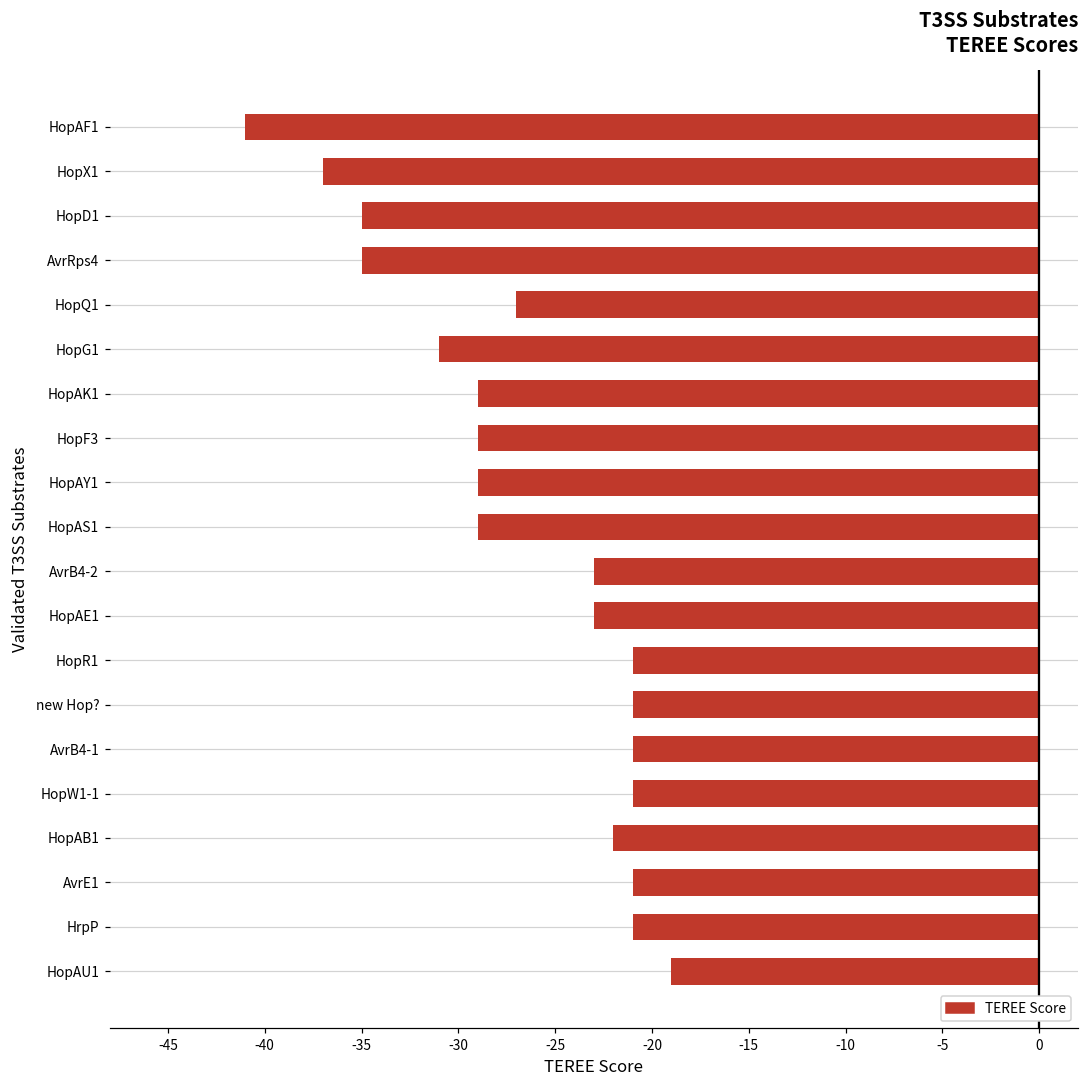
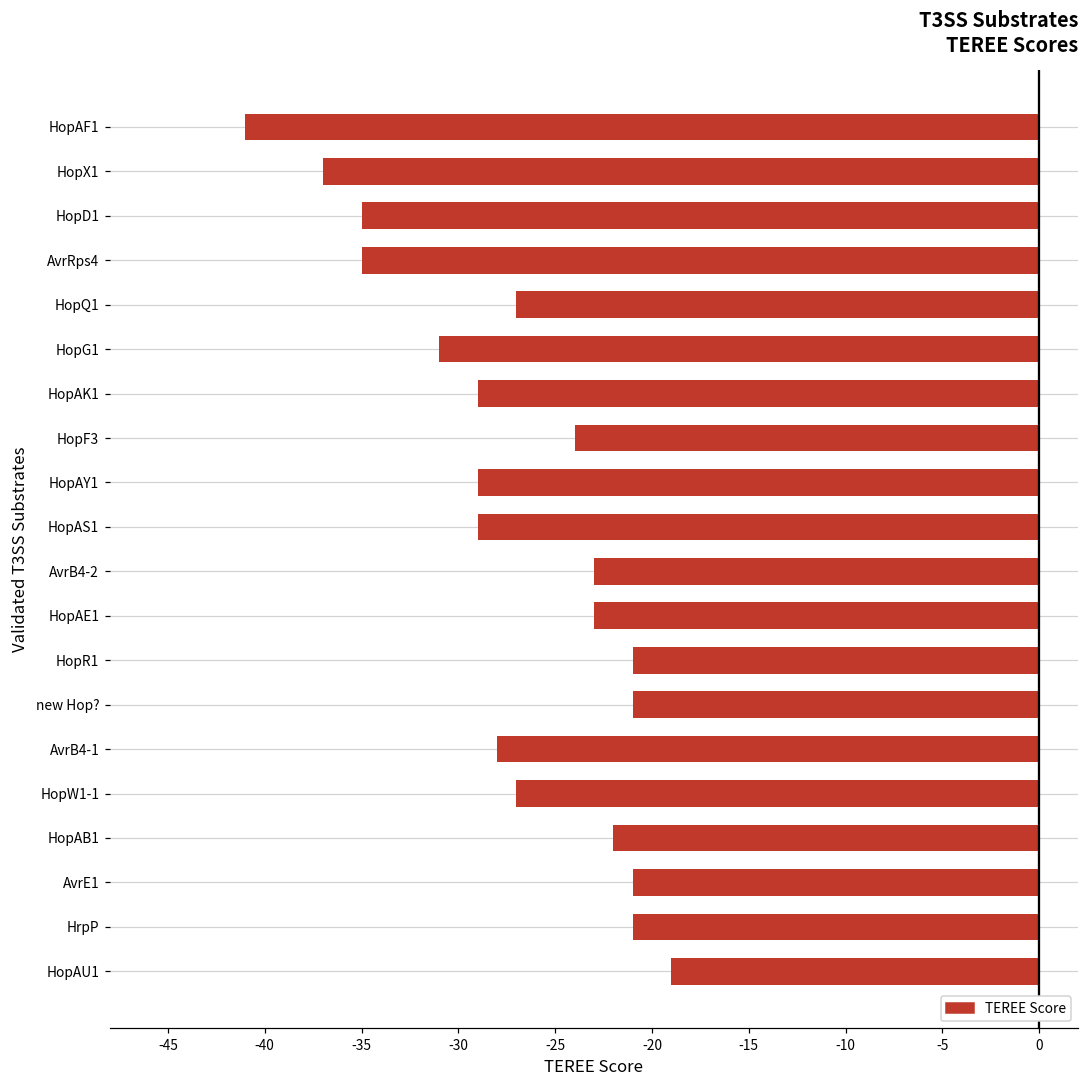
  {
    "HopAF1": -41,
    "HopX1": -37,
    "HopD1": -35,
    "AvrRps4": -35,
    "HopQ1": -27,
    "HopG1": -31,
    "HopAK1": -29,
-   "HopF3": -29,
+   "HopF3": -24,
    "HopAY1": -29,
    "HopAS1": -29,
    "AvrB4-2": -23,
    "HopAE1": -23,
    "HopR1": -21,
    "new Hop?": -21,
-   "AvrB4-1": -21,
-   "HopW1-1": -21,
+   "AvrB4-1": -28,
+   "HopW1-1": -27,
    "HopAB1": -22,
    "AvrE1": -21,
    "HrpP": -21,
    "HopAU1": -19
  }
